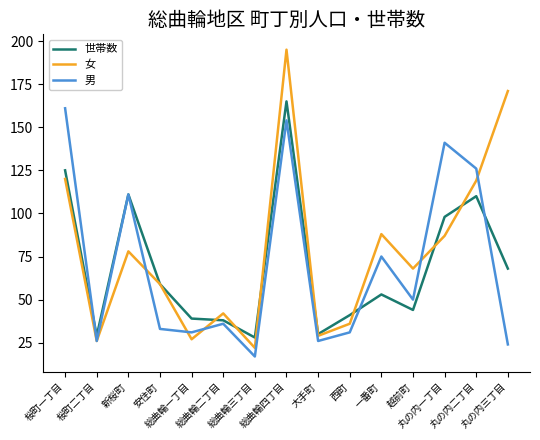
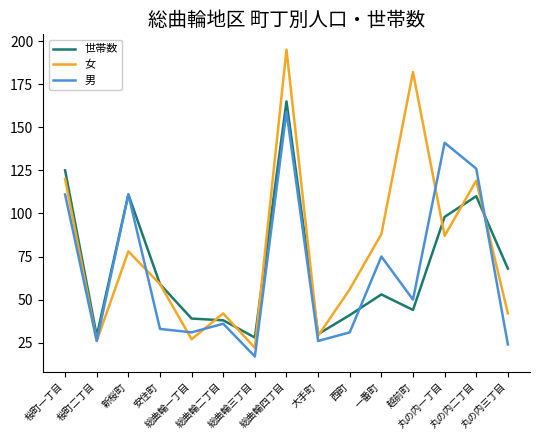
  {
    "世帯数": {
      "桜町一丁目": 125,
      "桜町二丁目": 29,
      "総曲輪一丁目": 39,
      "総曲輪二丁目": 38,
      "総曲輪三丁目": 28,
      "総曲輪四丁目": 165,
      "西町": 41,
      "一番町": 53,
      "越前町": 44,
      "丸の内一丁目": 98,
      "丸の内二丁目": 110,
      "丸の内三丁目": 68
    },
    "女": {
      "桜町一丁目": 120,
      "新桜町": 78,
      "総曲輪一丁目": 27,
      "総曲輪二丁目": 42,
      "総曲輪三丁目": 22,
      "総曲輪四丁目": 195,
-     "西町": 36,
+     "西町": 56,
      "一番町": 88,
-     "越前町": 68,
+     "越前町": 182,
      "丸の内一丁目": 87,
      "丸の内二丁目": 119,
-     "丸の内三丁目": 171
+     "丸の内三丁目": 42
    },
    "男": {
-     "桜町一丁目": 161,
+     "桜町一丁目": 111,
      "安住町": 33,
      "総曲輪一丁目": 31,
      "総曲輪二丁目": 36,
      "総曲輪三丁目": 17,
-     "総曲輪四丁目": 154,
+     "総曲輪四丁目": 159,
      "大手町": 26,
      "西町": 31,
      "一番町": 75,
      "越前町": 50,
      "丸の内一丁目": 141,
      "丸の内二丁目": 126,
      "丸の内三丁目": 24
    }
  }
